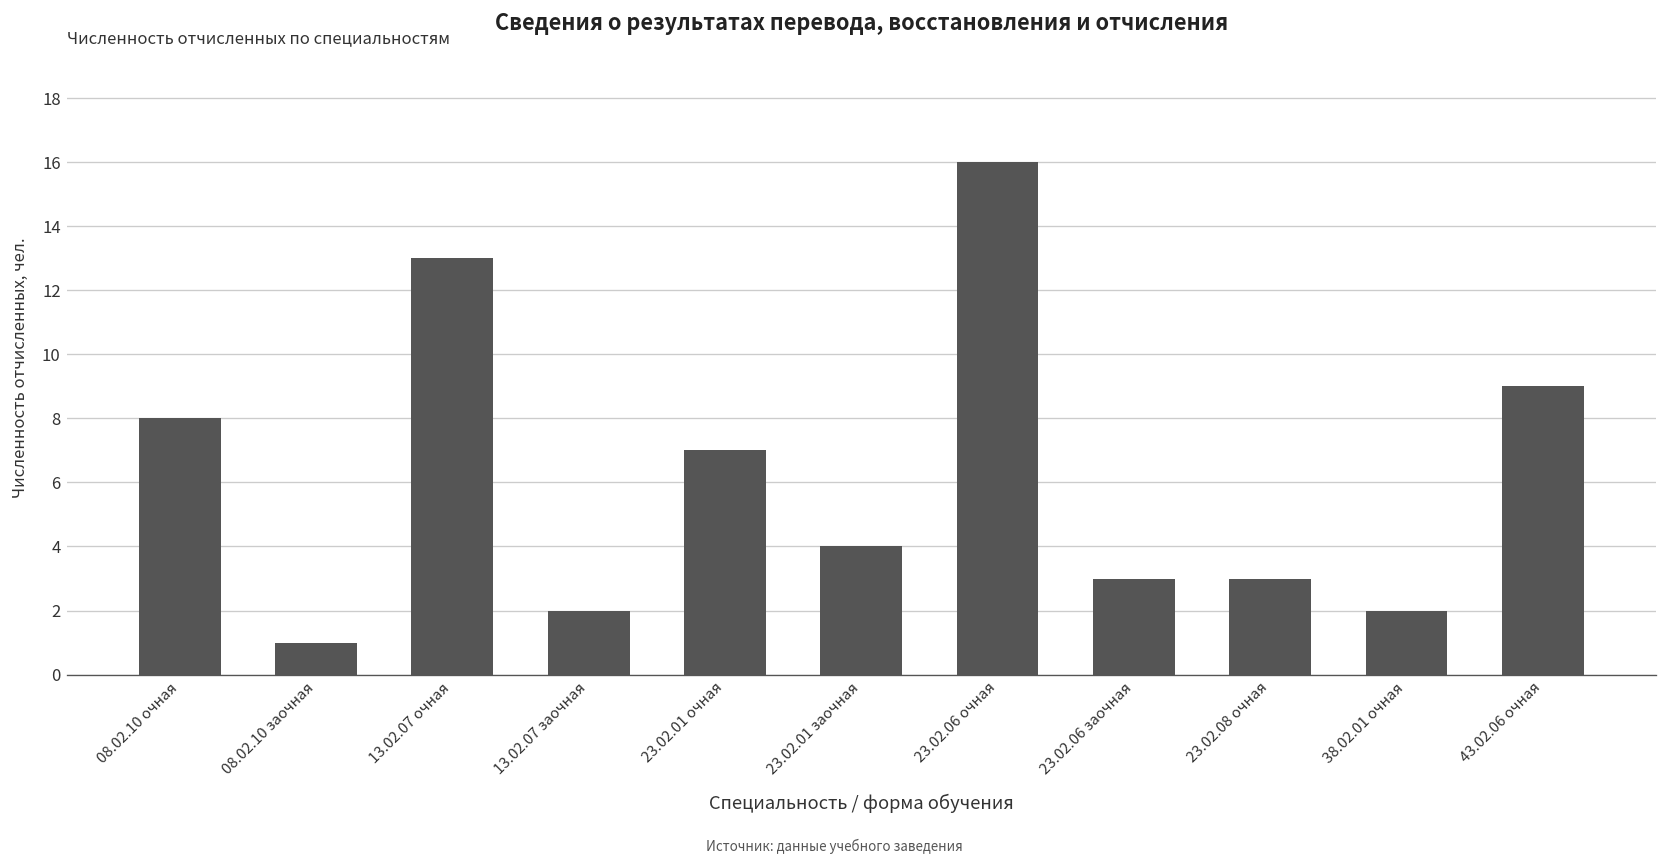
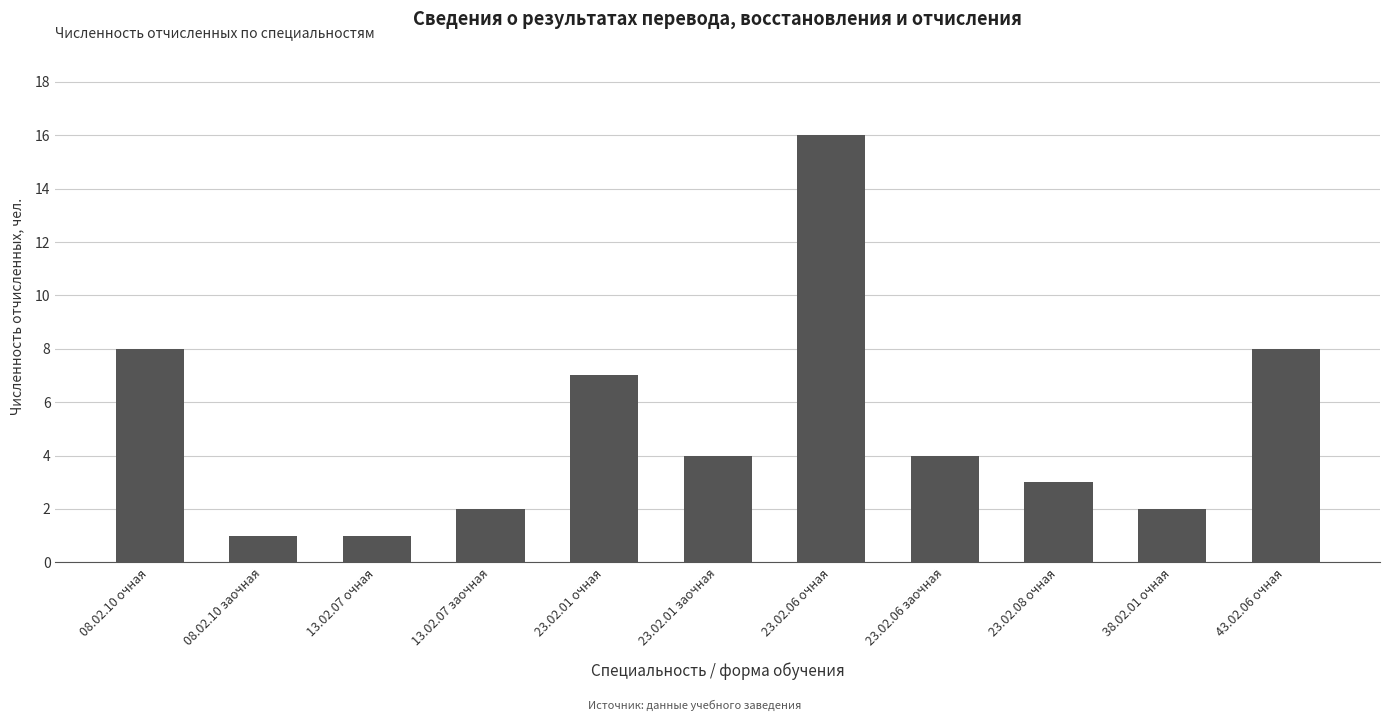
  {
    "08.02.10 очная": 8,
    "08.02.10 заочная": 1,
-   "13.02.07 очная": 13,
+   "13.02.07 очная": 1,
    "13.02.07 заочная": 2,
    "23.02.01 очная": 7,
    "23.02.01 заочная": 4,
    "23.02.06 очная": 16,
-   "23.02.06 заочная": 3,
+   "23.02.06 заочная": 4,
    "23.02.08 очная": 3,
    "38.02.01 очная": 2,
-   "43.02.06 очная": 9
+   "43.02.06 очная": 8
  }
